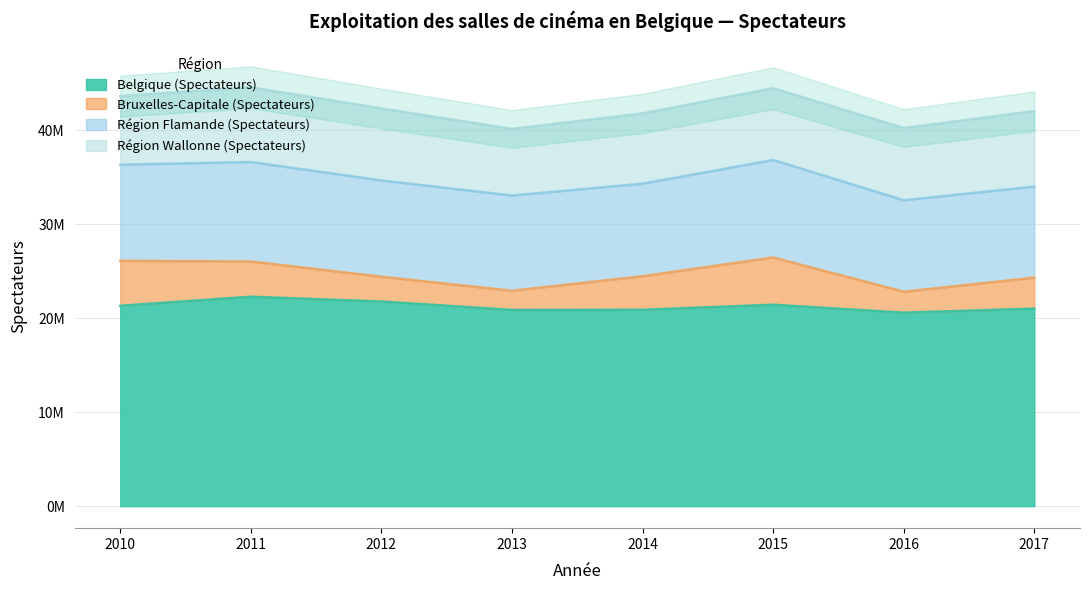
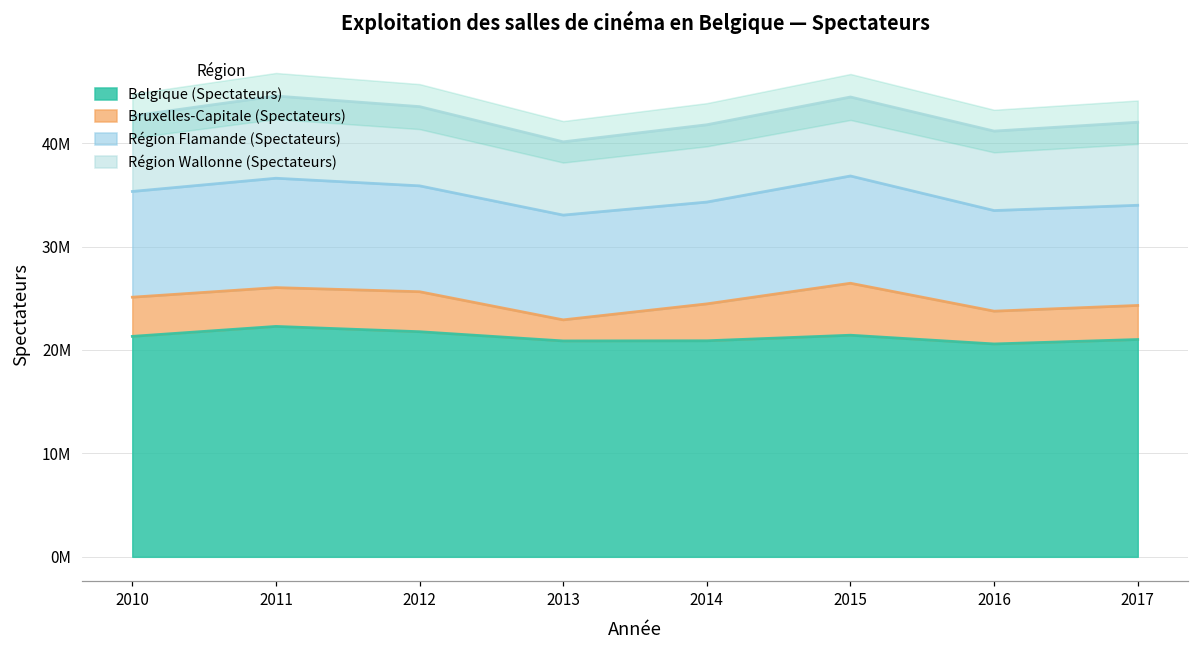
  {
    "Bruxelles-Capitale (Spectateurs)": {
-     "2010": 5000000,
+     "2010": 4000000,
      "2011": 4000000,
-     "2012": 3000000,
+     "2012": 4000000,
      "2013": 2000000,
      "2014": 4000000,
      "2015": 5000000,
-     "2016": 2000000,
+     "2016": 3000000,
      "2017": 3000000
    }
  }
